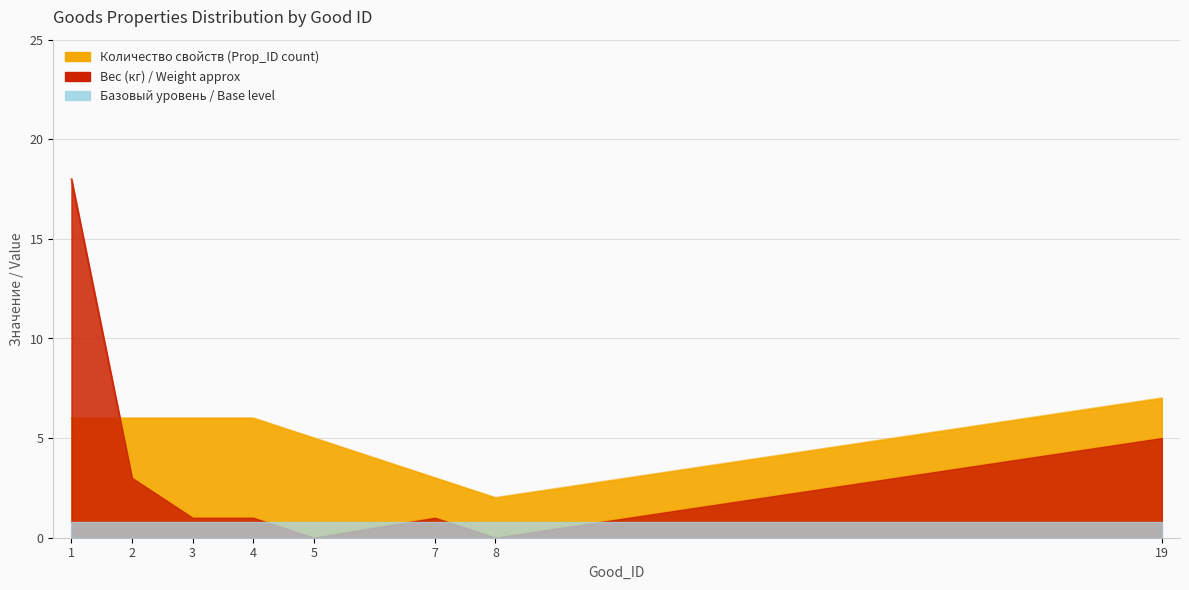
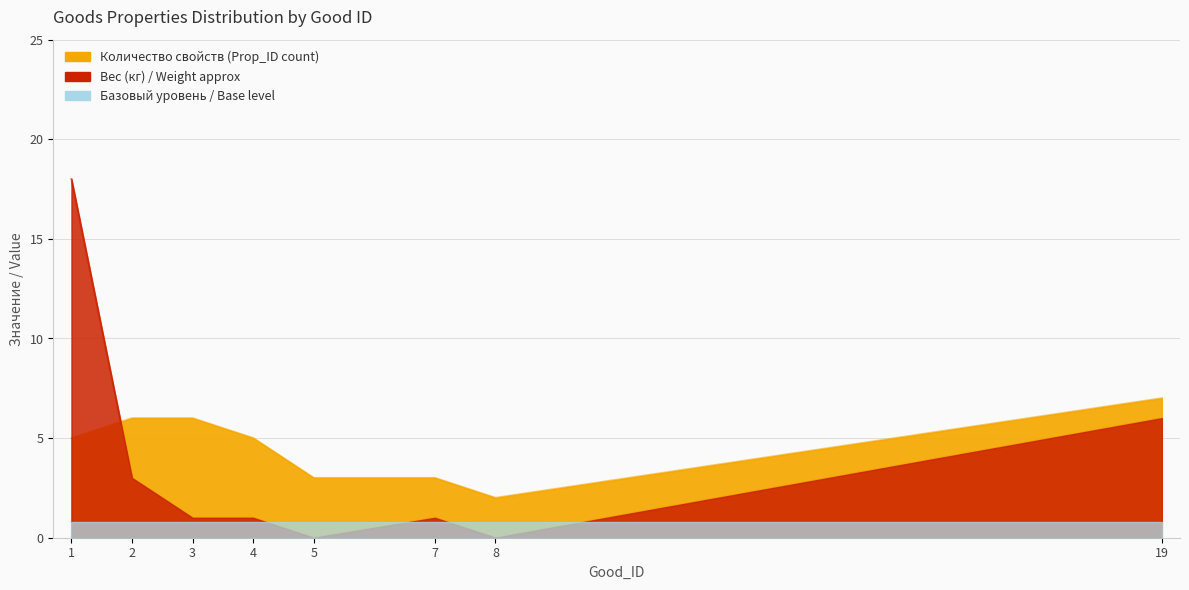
  {
    "Количество свойств (Prop_ID count)": {
-     "1": 6,
+     "1": 5,
      "2": 6,
      "3": 6,
-     "4": 6,
-     "5": 5,
+     "4": 5,
+     "5": 3,
      "7": 3,
      "8": 2,
      "19": 7
    },
    "Вес (кг) / Weight approx": {
      "1": 18,
      "2": 3,
      "3": 1,
      "4": 1,
      "5": 0,
      "7": 1,
      "8": 0,
-     "19": 5
+     "19": 6
    },
    "Базовый уровень / Base level": {
      "1": 0.8,
      "2": 0.8,
      "3": 0.8,
      "4": 0.8,
      "5": 0.8,
      "7": 0.8,
      "8": 0.8,
      "19": 0.8
    }
  }
